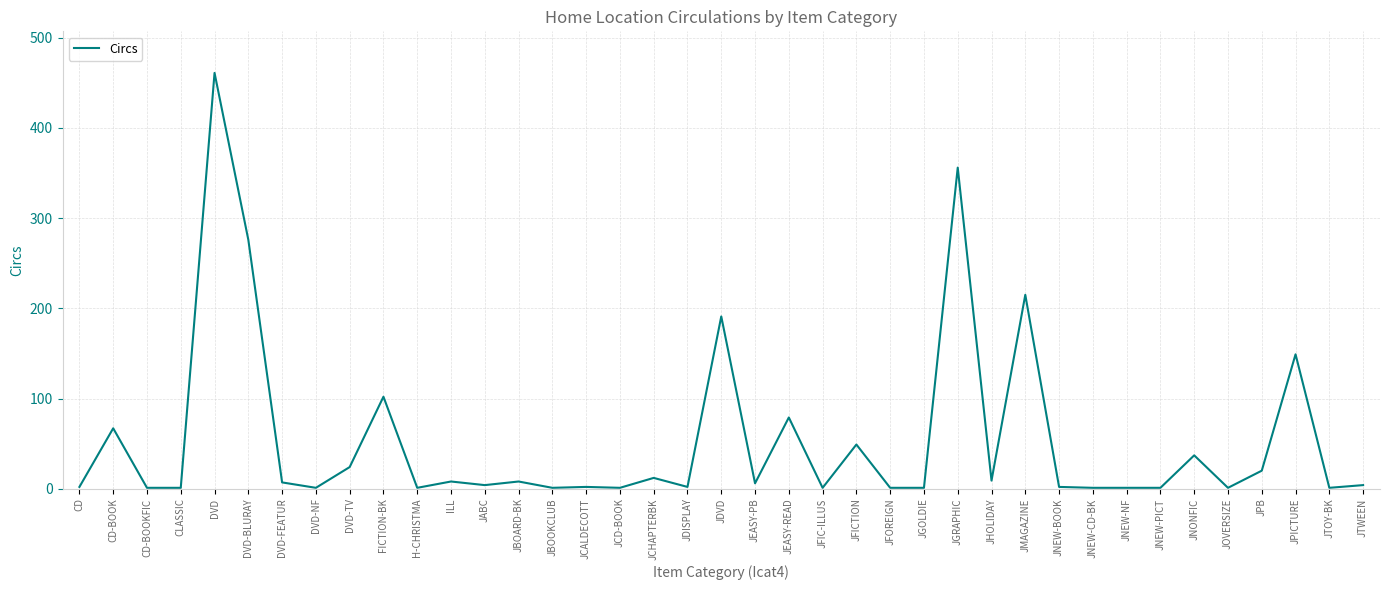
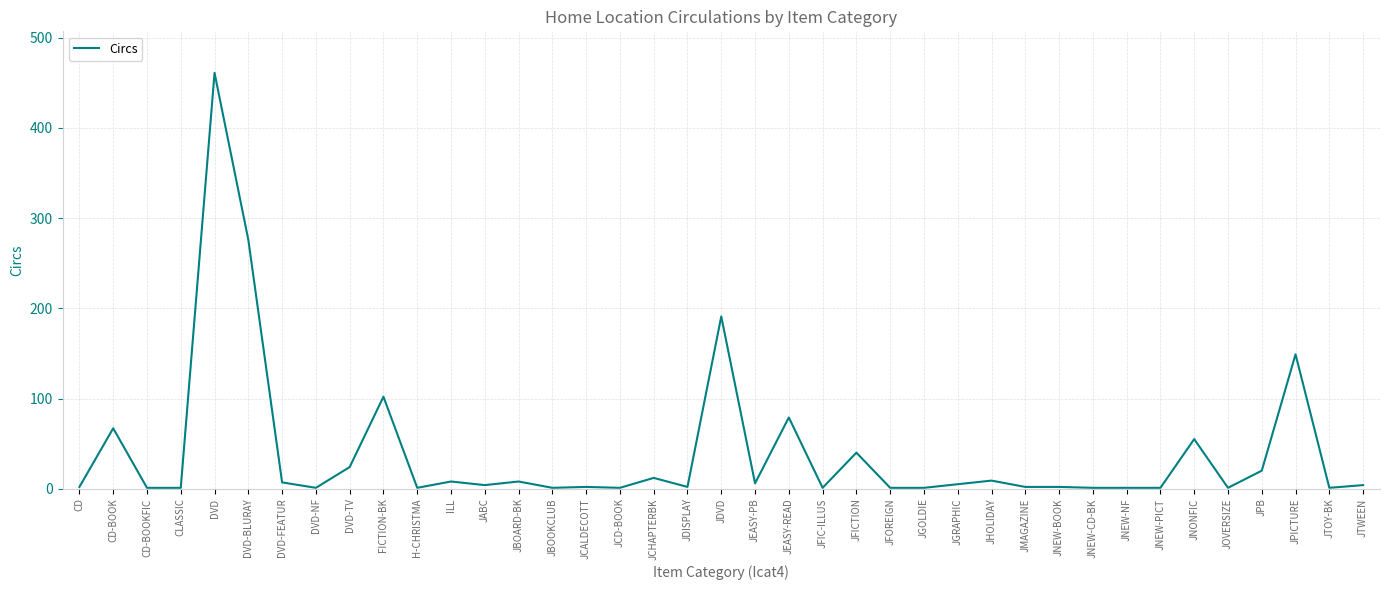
  {
    "CD": 0,
    "CD-BOOK": 70,
    "CD-BOOKFIC": 0,
    "CLASSIC": 0,
    "DVD": 460,
    "DVD-BLURAY": 280,
    "DVD-FEATUR": 10,
    "DVD-NF": 0,
    "DVD-TV": 20,
    "FICTION-BK": 100,
    "H-CHRISTMA": 0,
    "ILL": 10,
    "JABC": 0,
    "JBOARD-BK": 10,
    "JBOOKCLUB": 0,
    "JCALDECOTT": 0,
    "JCD-BOOK": 0,
    "JCHAPTERBK": 10,
    "JDISPLAY": 0,
    "JDVD": 190,
    "JEASY-PB": 10,
    "JEASY-READ": 80,
    "JFIC-ILLUS": 0,
-   "JFICTION": 50,
+   "JFICTION": 40,
    "JFOREIGN": 0,
    "JGOLDIE": 0,
-   "JGRAPHIC": 360,
+   "JGRAPHIC": 10,
    "JHOLIDAY": 10,
-   "JMAGAZINE": 220,
+   "JMAGAZINE": 0,
    "JNEW-BOOK": 0,
    "JNEW-CD-BK": 0,
    "JNEW-NF": 0,
    "JNEW-PICT": 0,
-   "JNONFIC": 40,
+   "JNONFIC": 60,
    "JOVERSIZE": 0,
    "JPB": 20,
    "JPICTURE": 150,
    "JTOY-BK": 0,
    "JTWEEN": 0
  }
